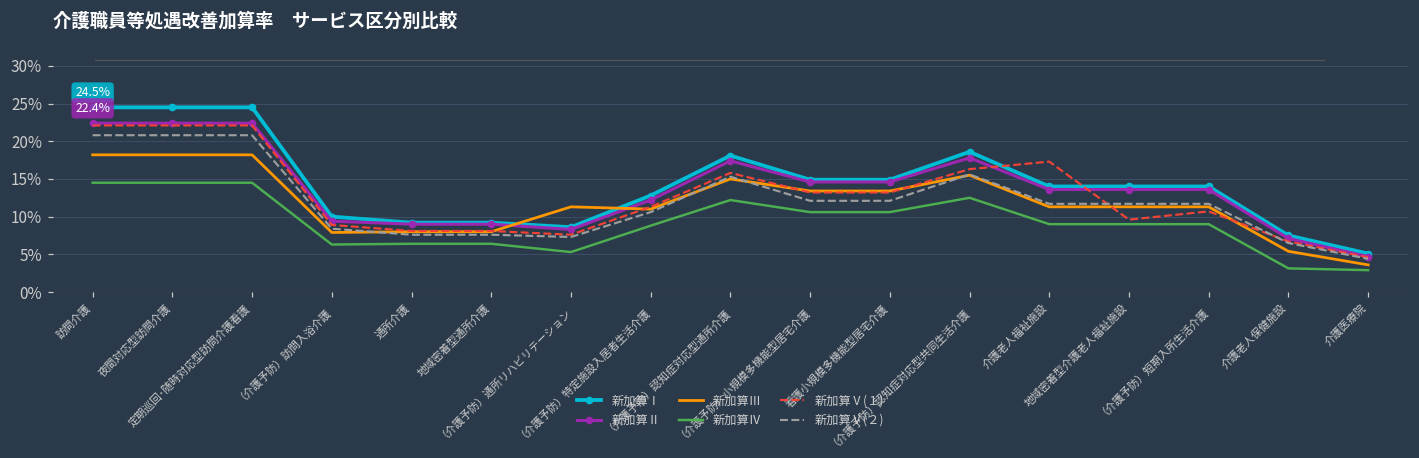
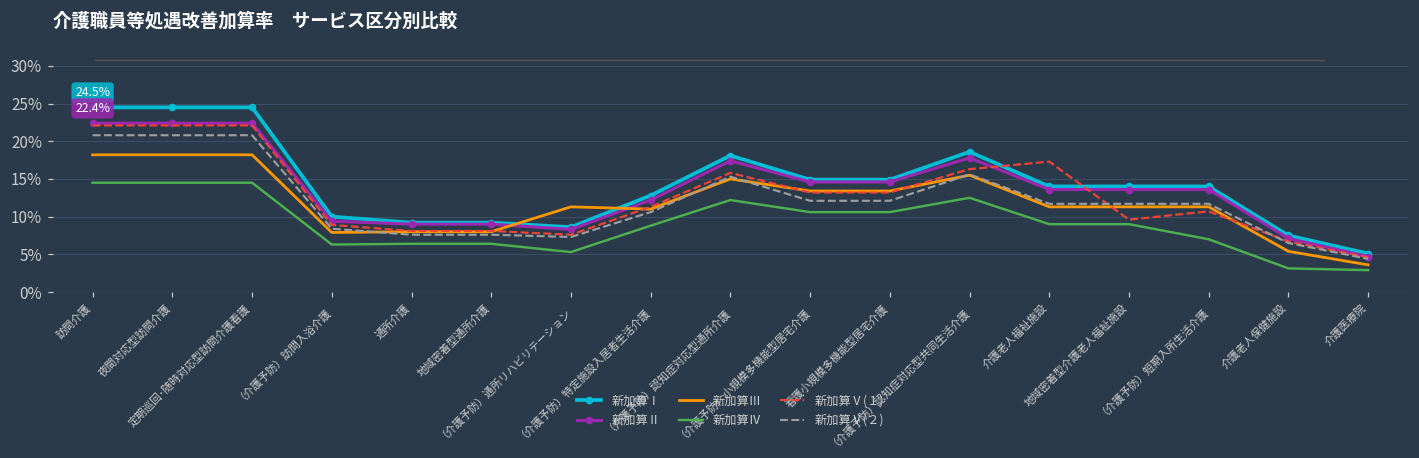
  {
    "新加算Ⅰ": {
      "夜間対応型訪問介護": "25%",
      "定期巡回･随時対応型訪問介護看護": "25%",
      "（介護予防）訪問入浴介護": "10%",
      "（介護予防）特定施設入居者生活介護": "13%",
      "（介護予防）認知症対応型通所介護": "18%",
      "（介護予防）認知症対応型共同生活介護": "19%",
      "介護老人福祉施設": "14%",
      "地域密着型介護老人福祉施設": "14%",
      "（介護予防）短期入所生活介護": "14%",
      "介護老人保健施設": "8%",
      "介護医療院": "5%"
    },
    "新加算Ⅱ": {
      "（介護予防）訪問入浴介護": "9%",
      "（介護予防）特定施設入居者生活介護": "12%",
      "（介護予防）認知症対応型通所介護": "17%",
      "（介護予防）認知症対応型共同生活介護": "18%",
      "介護老人福祉施設": "14%",
      "地域密着型介護老人福祉施設": "14%",
      "（介護予防）短期入所生活介護": "14%",
      "介護老人保健施設": "7%"
    },
    "新加算Ⅲ": {
      "訪問介護": "18%",
      "夜間対応型訪問介護": "18%",
      "定期巡回･随時対応型訪問介護看護": "18%",
      "（介護予防）訪問入浴介護": "8%",
      "（介護予防）通所リハビリテーション": "11%",
      "介護老人福祉施設": "11%",
      "地域密着型介護老人福祉施設": "11%",
      "（介護予防）短期入所生活介護": "11%",
      "介護老人保健施設": "5%",
      "介護医療院": "4%"
    },
    "新加算Ⅳ": {
      "訪問介護": "14%",
      "夜間対応型訪問介護": "14%",
      "定期巡回･随時対応型訪問介護看護": "14%",
      "（介護予防）訪問入浴介護": "6%",
      "通所介護": "6%",
      "地域密着型通所介護": "6%",
      "（介護予防）通所リハビリテーション": "5%",
      "（介護予防）特定施設入居者生活介護": "9%",
      "（介護予防）認知症対応型通所介護": "12%",
      "（介護予防）小規模多機能型居宅介護": "11%",
      "看護小規模多機能型居宅介護": "11%",
      "（介護予防）認知症対応型共同生活介護": "13%",
      "介護老人福祉施設": "9%",
      "地域密着型介護老人福祉施設": "9%",
-     "（介護予防）短期入所生活介護": "9%",
+     "（介護予防）短期入所生活介護": "7%",
      "介護老人保健施設": "3%",
      "介護医療院": "3%"
    },
    "新加算Ⅴ(１)": {
      "（介護予防）訪問入浴介護": "9%",
      "（介護予防）認知症対応型通所介護": "16%",
      "（介護予防）認知症対応型共同生活介護": "16%",
      "介護老人福祉施設": "17%",
      "地域密着型介護老人福祉施設": "10%",
      "（介護予防）短期入所生活介護": "11%"
    },
    "新加算Ⅴ(２)": {
      "訪問介護": "21%",
      "夜間対応型訪問介護": "21%",
      "定期巡回･随時対応型訪問介護看護": "21%",
      "（介護予防）訪問入浴介護": "8%",
      "通所介護": "8%",
      "地域密着型通所介護": "8%",
      "（介護予防）特定施設入居者生活介護": "11%",
      "（介護予防）小規模多機能型居宅介護": "12%",
      "看護小規模多機能型居宅介護": "12%",
      "介護老人福祉施設": "12%",
      "地域密着型介護老人福祉施設": "12%",
      "（介護予防）短期入所生活介護": "12%"
    }
  }
